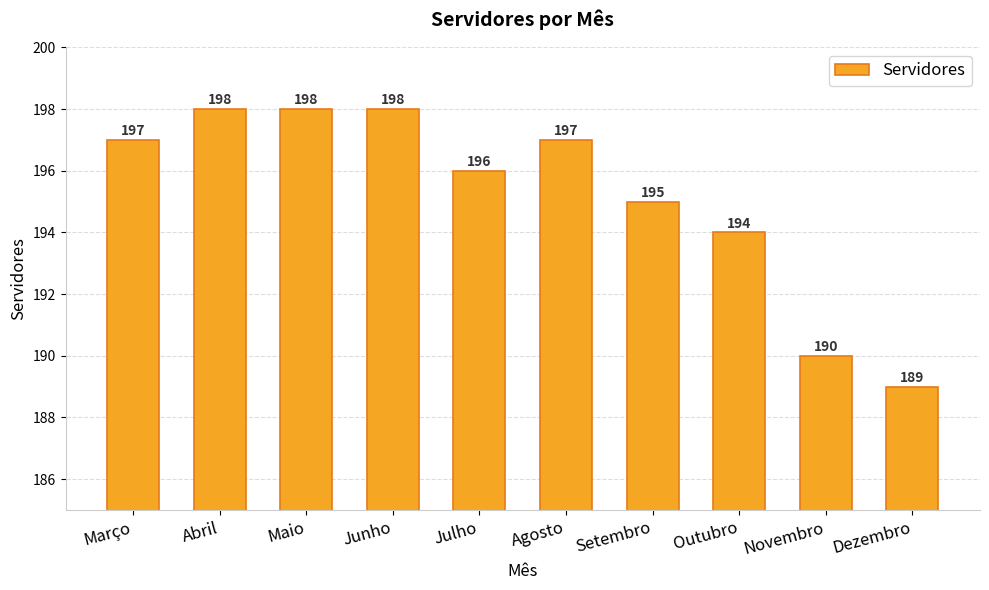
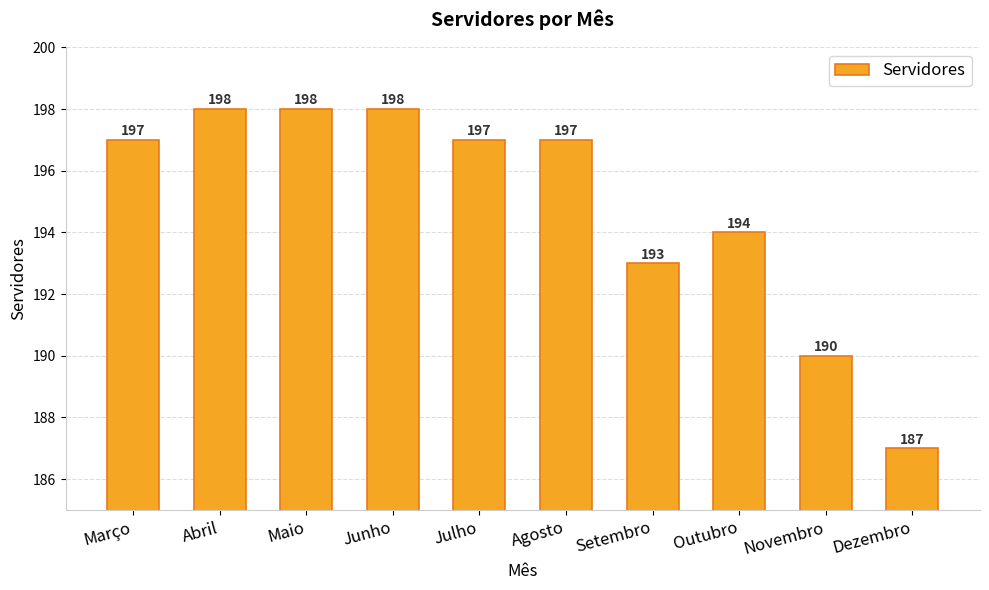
  {
    "Março": 197,
    "Abril": 198,
    "Maio": 198,
    "Junho": 198,
-   "Julho": 196,
+   "Julho": 197,
    "Agosto": 197,
-   "Setembro": 195,
+   "Setembro": 193,
    "Outubro": 194,
    "Novembro": 190,
-   "Dezembro": 189
+   "Dezembro": 187
  }
